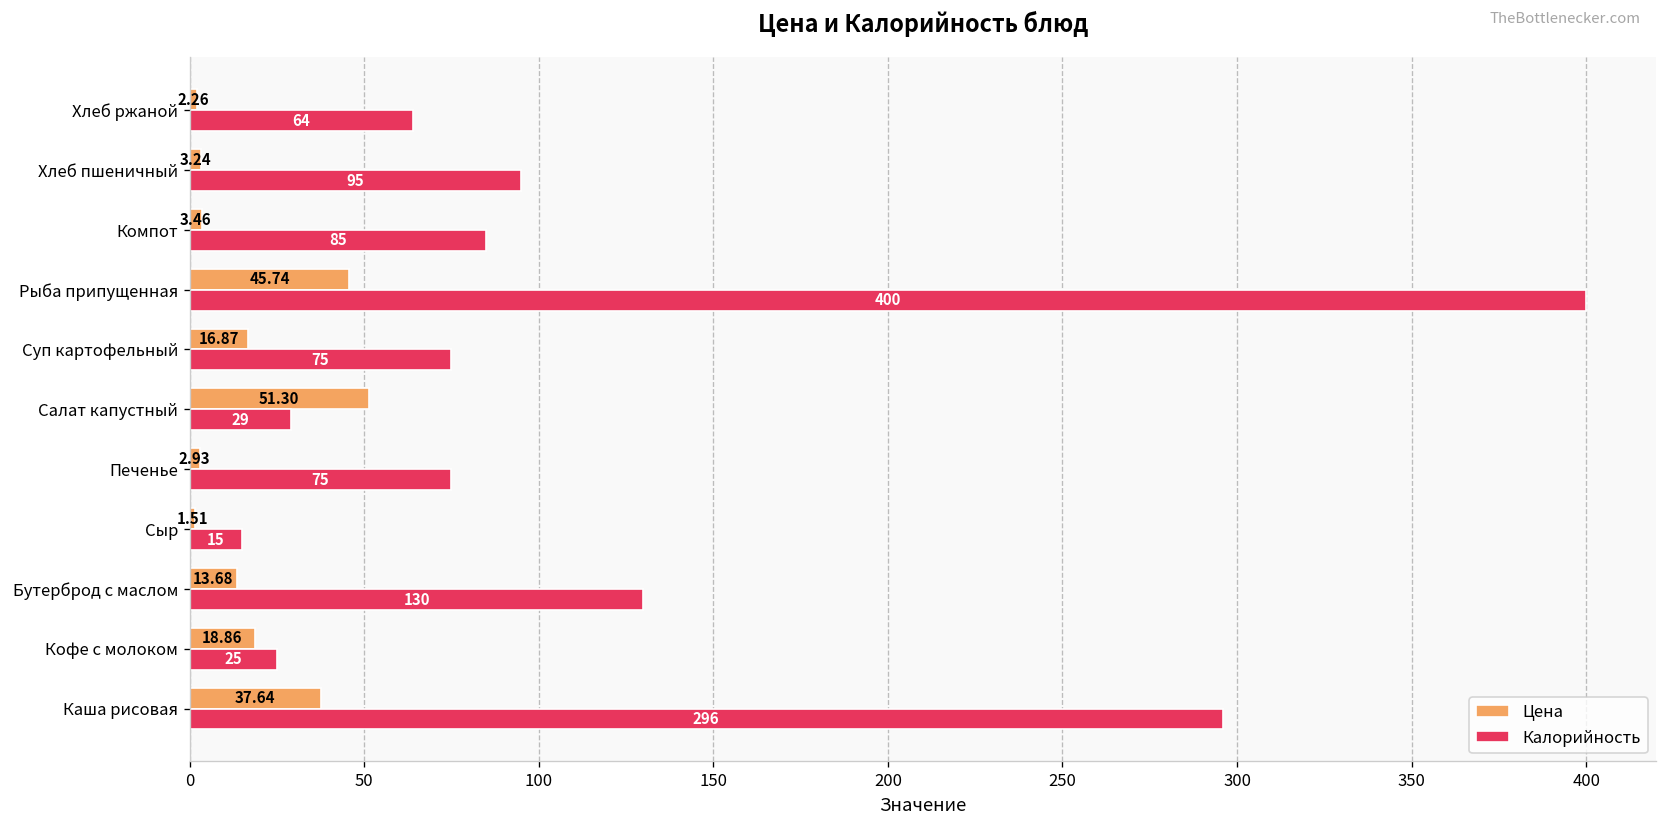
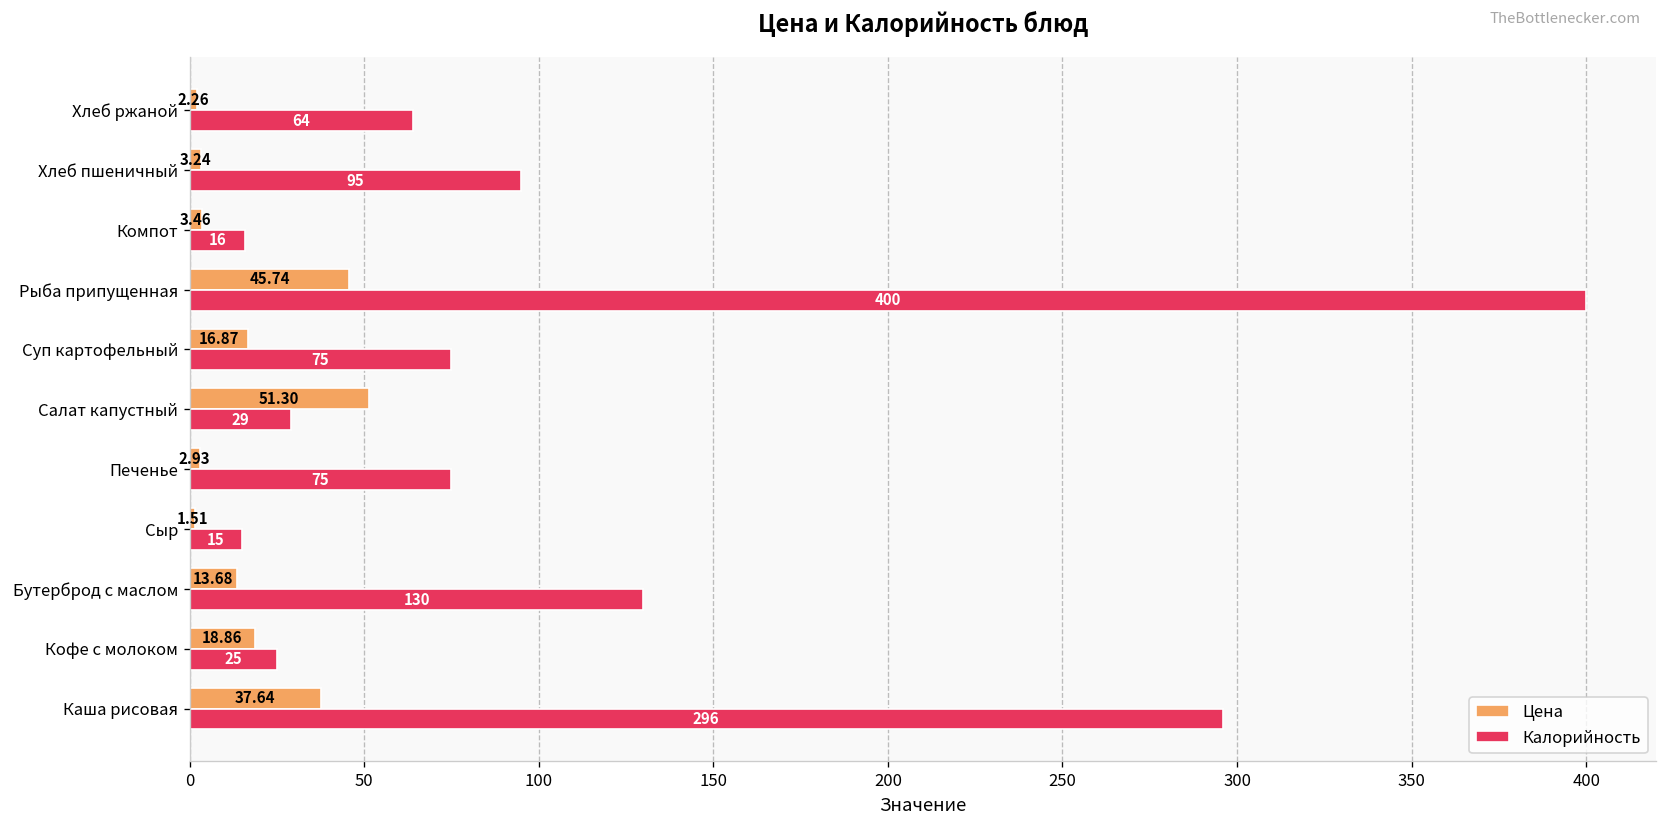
  {
    "Цена": {
      "Хлеб ржаной": 2.26,
      "Хлеб пшеничный": 3.24,
      "Компот": 3.46,
      "Рыба припущенная": 45.74,
      "Суп картофельный": 16.87,
      "Салат капустный": 51.30,
      "Печенье": 2.93,
      "Сыр": 1.51,
      "Бутерброд с маслом": 13.68,
      "Кофе с молоком": 18.86,
      "Каша рисовая": 37.64
    },
    "Калорийность": {
      "Хлеб ржаной": 64,
      "Хлеб пшеничный": 95,
-     "Компот": 85,
+     "Компот": 16,
      "Рыба припущенная": 400,
      "Суп картофельный": 75,
      "Салат капустный": 29,
      "Печенье": 75,
      "Сыр": 15,
      "Бутерброд с маслом": 130,
      "Кофе с молоком": 25,
      "Каша рисовая": 296
    }
  }
